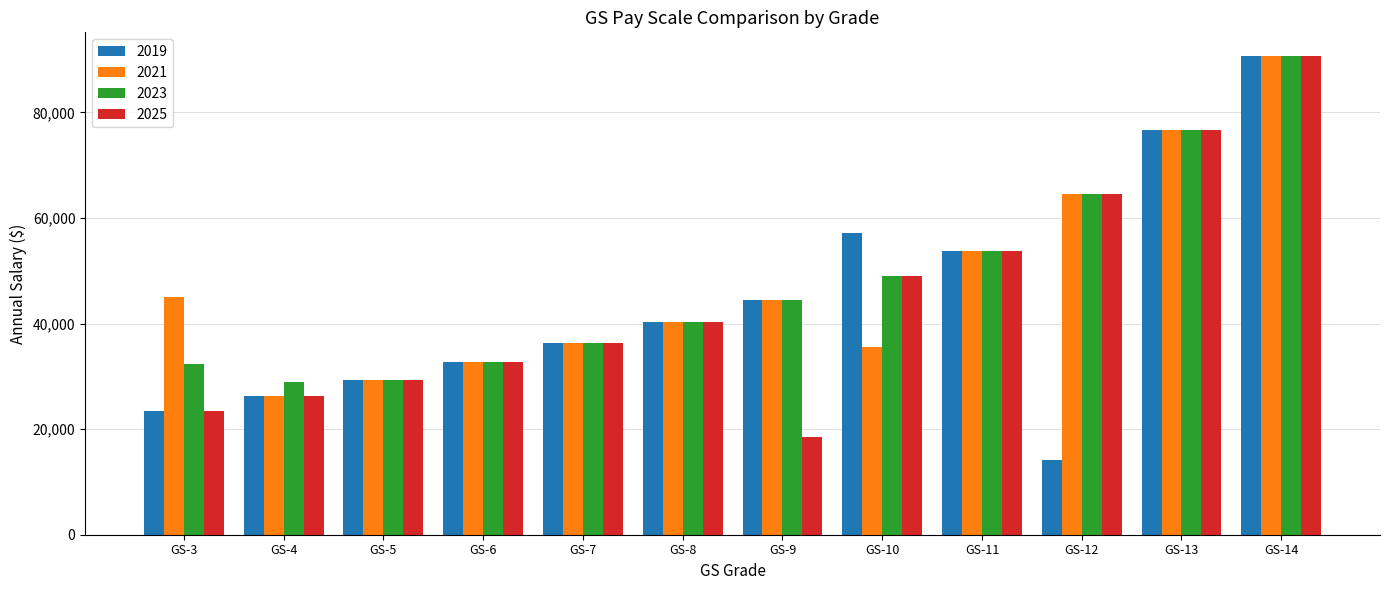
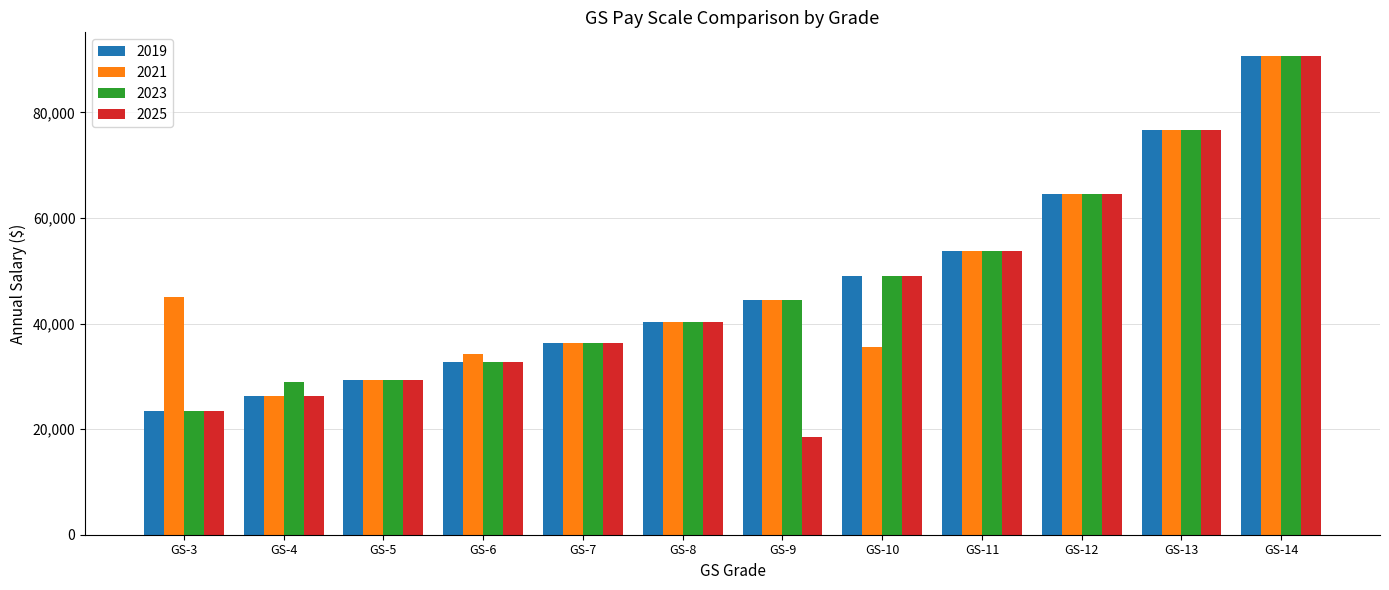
  {
    "2019": {
      "GS-3": "23,000",
      "GS-4": "26,000",
      "GS-5": "29,000",
      "GS-6": "33,000",
      "GS-7": "36,000",
      "GS-8": "40,000",
      "GS-9": "44,000",
-     "GS-10": "57,000",
+     "GS-10": "49,000",
      "GS-11": "54,000",
-     "GS-12": "14,000",
+     "GS-12": "64,000",
      "GS-13": "77,000",
      "GS-14": "91,000"
    },
    "2021": {
      "GS-3": "45,000",
      "GS-4": "26,000",
      "GS-5": "29,000",
-     "GS-6": "33,000",
+     "GS-6": "34,000",
      "GS-7": "36,000",
      "GS-8": "40,000",
      "GS-9": "44,000",
      "GS-10": "35,000",
      "GS-11": "54,000",
      "GS-12": "64,000",
      "GS-13": "77,000",
      "GS-14": "91,000"
    },
    "2023": {
-     "GS-3": "32,000",
+     "GS-3": "23,000",
      "GS-4": "29,000",
      "GS-5": "29,000",
      "GS-6": "33,000",
      "GS-7": "36,000",
      "GS-8": "40,000",
      "GS-9": "44,000",
      "GS-10": "49,000",
      "GS-11": "54,000",
      "GS-12": "64,000",
      "GS-13": "77,000",
      "GS-14": "91,000"
    },
    "2025": {
      "GS-3": "23,000",
      "GS-4": "26,000",
      "GS-5": "29,000",
      "GS-6": "33,000",
      "GS-7": "36,000",
      "GS-8": "40,000",
      "GS-9": "19,000",
      "GS-10": "49,000",
      "GS-11": "54,000",
      "GS-12": "64,000",
      "GS-13": "77,000",
      "GS-14": "91,000"
    }
  }
